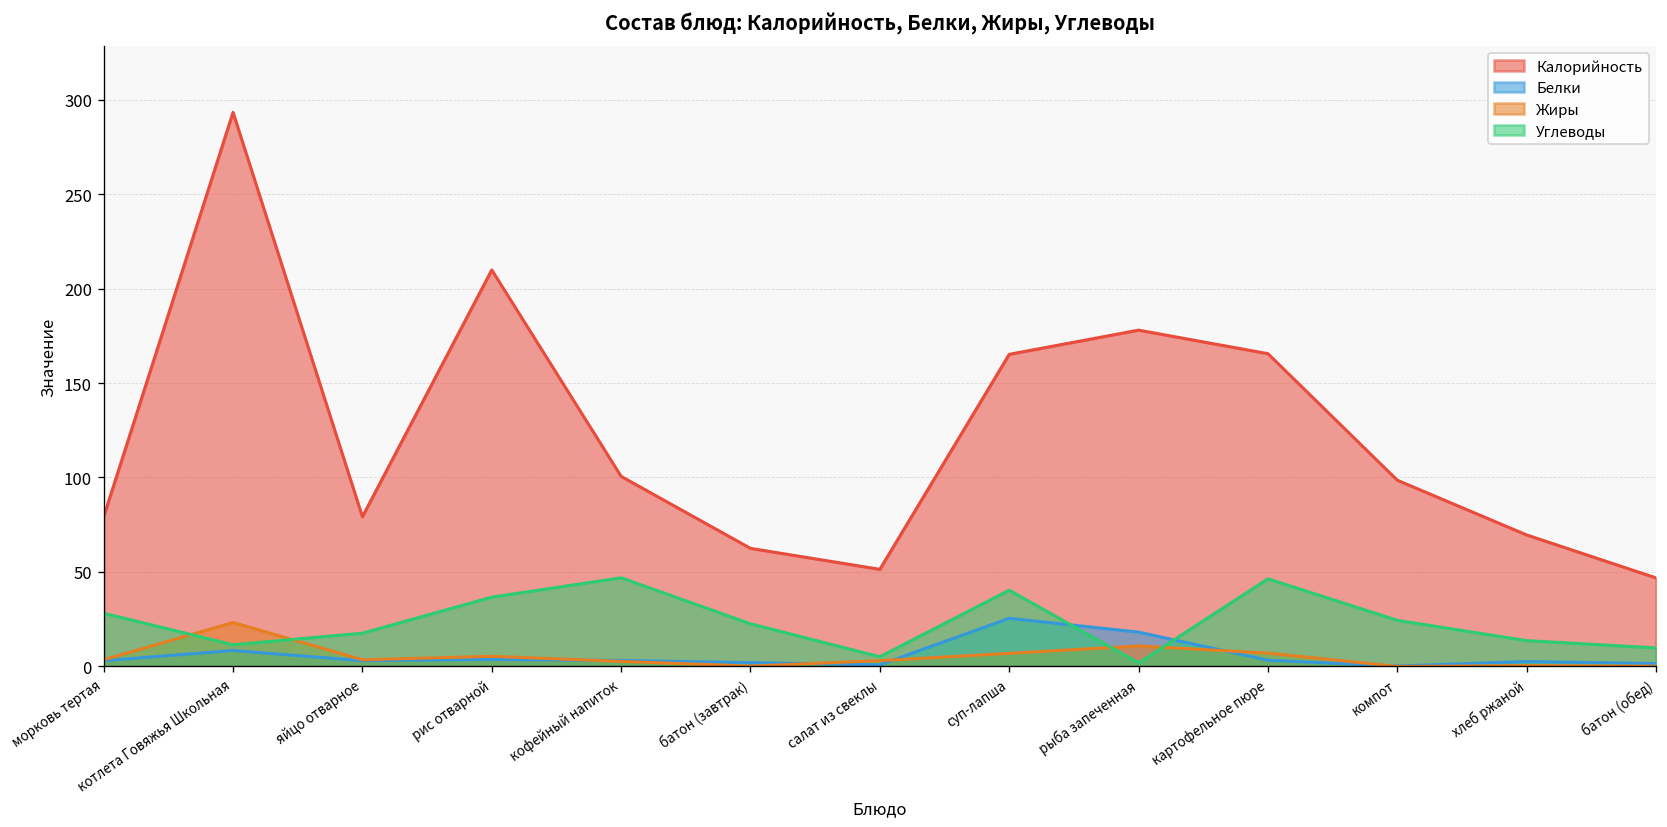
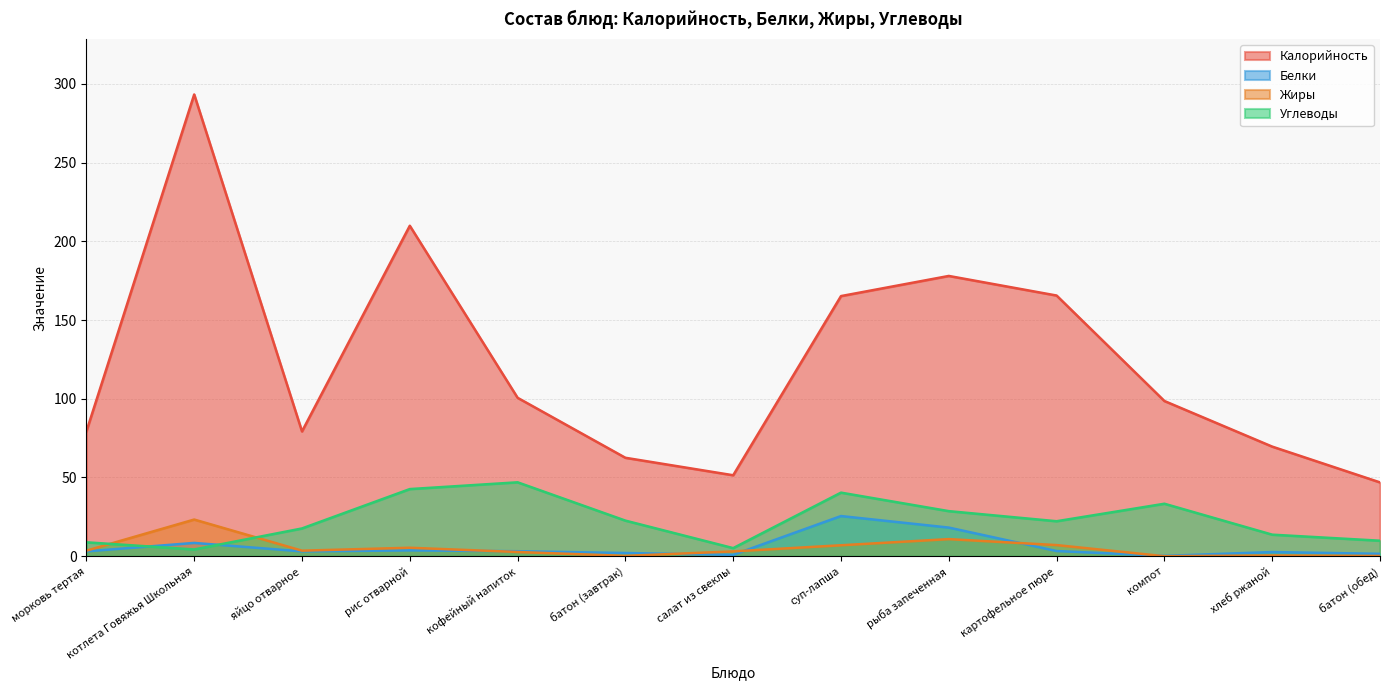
  {
    "Белки": {
      "котлета Говяжья Школьная": 8,
      "рис отварной": 4,
      "батон (завтрак)": 2,
      "салат из свеклы": 1,
      "суп-лапша": 26,
      "рыба запеченная": 18,
      "картофельное пюре": 3,
      "хлеб ржаной": 3
    },
    "Углеводы": {
-     "морковь тертая": 28,
-     "котлета Говяжья Школьная": 12,
+     "морковь тертая": 9,
+     "котлета Говяжья Школьная": 4,
      "яйцо отварное": 18,
-     "рис отварной": 37,
+     "рис отварной": 43,
      "кофейный напиток": 47,
      "батон (завтрак)": 23,
      "салат из свеклы": 5,
      "суп-лапша": 40,
-     "рыба запеченная": 2,
-     "картофельное пюре": 46,
-     "компот": 24,
+     "рыба запеченная": 29,
+     "картофельное пюре": 22,
+     "компот": 33,
      "хлеб ржаной": 14,
      "батон (обед)": 10
    }
  }
